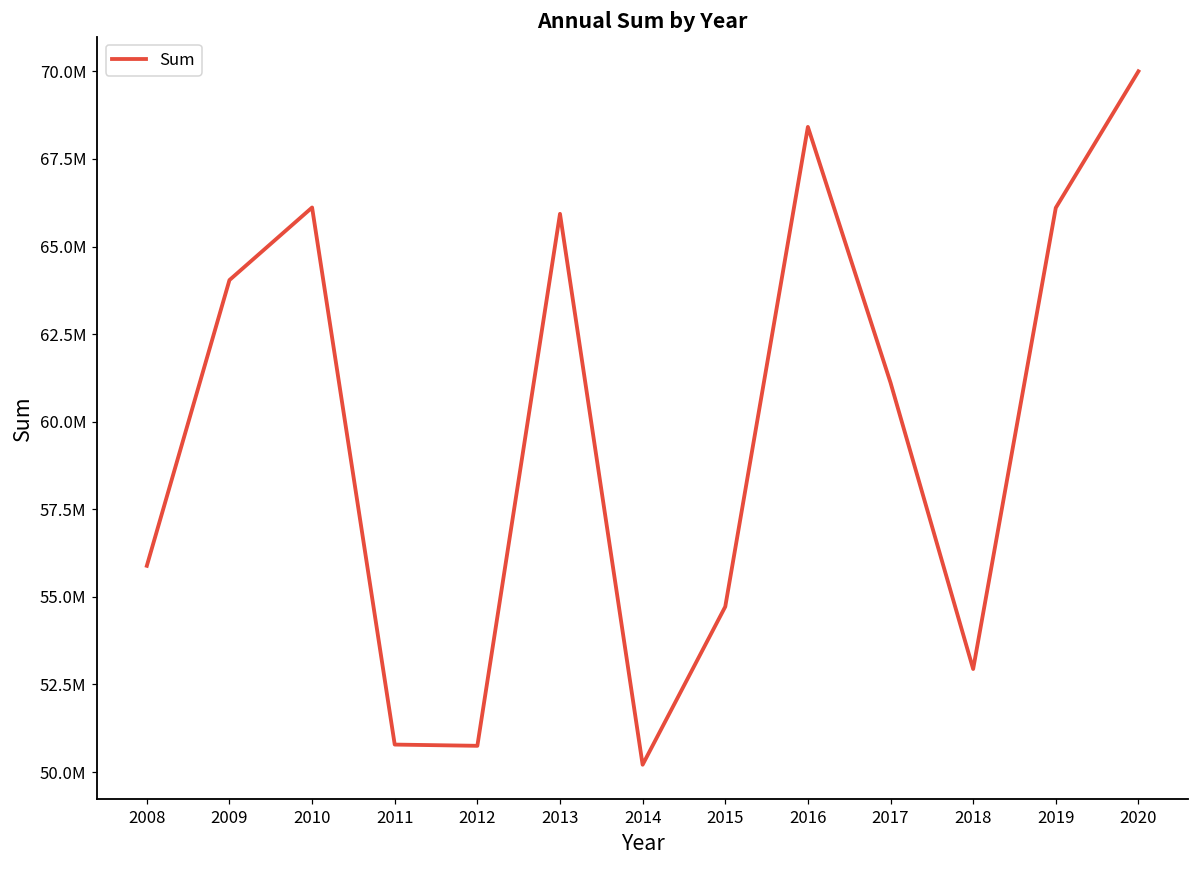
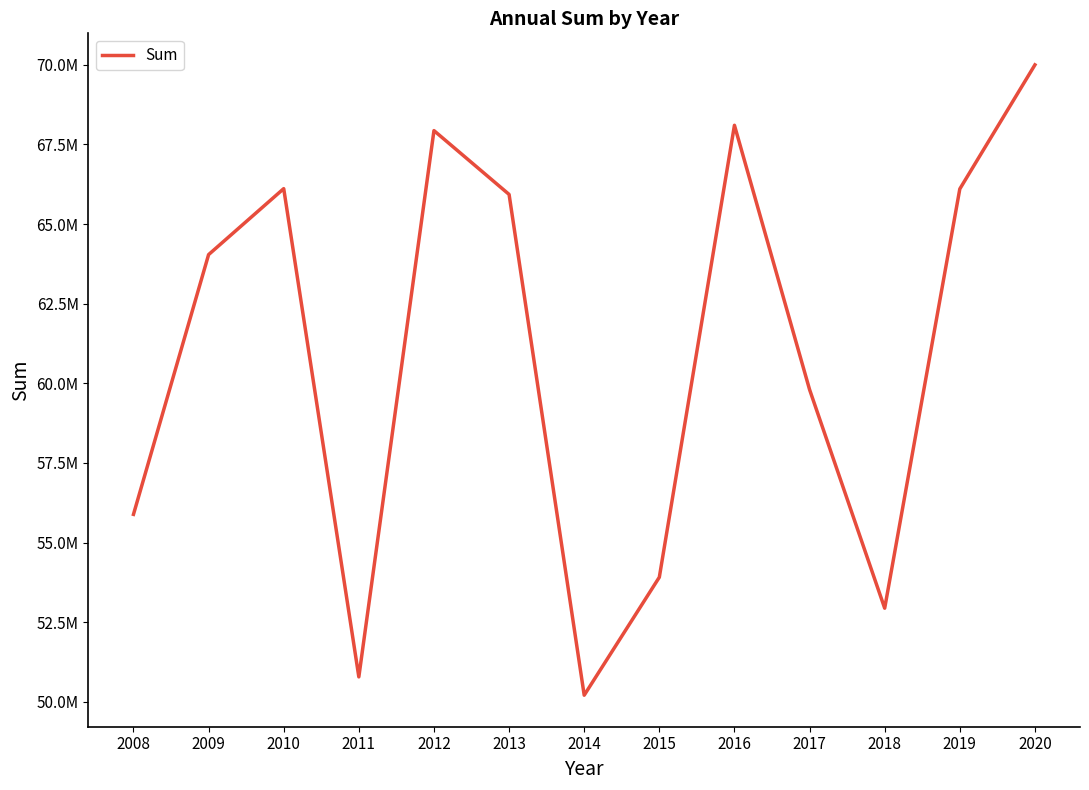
  {
    "2008": 55900000,
    "2009": 64000000,
    "2010": 66100000,
    "2011": 50800000,
-   "2012": 50700000,
+   "2012": 67900000,
    "2013": 65900000,
    "2014": 50200000,
-   "2015": 54700000,
-   "2016": 68400000,
-   "2017": 61100000,
+   "2015": 53900000,
+   "2016": 68100000,
+   "2017": 59800000,
    "2018": 52900000,
    "2019": 66100000,
    "2020": 70000000
  }
